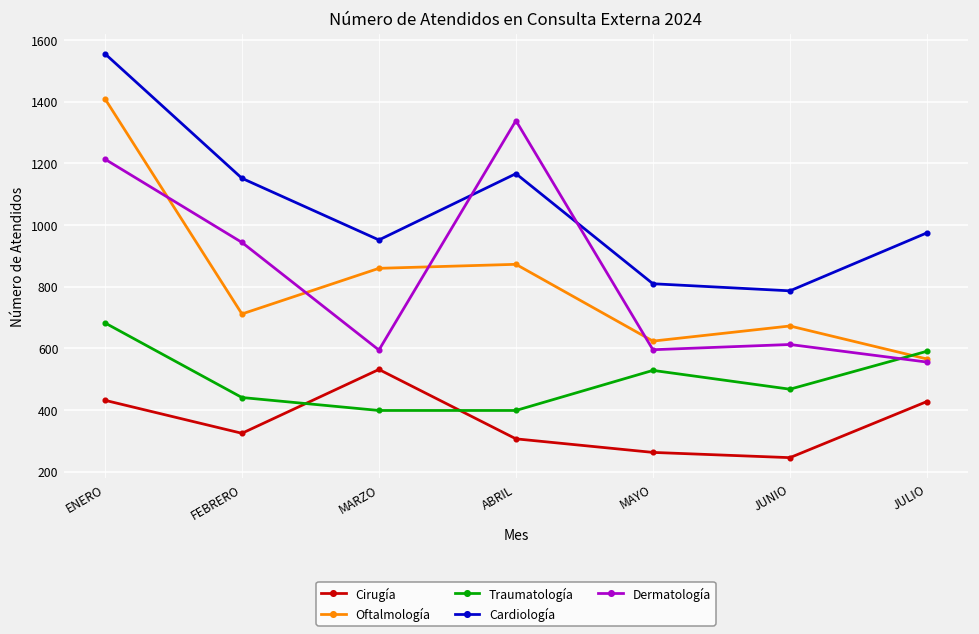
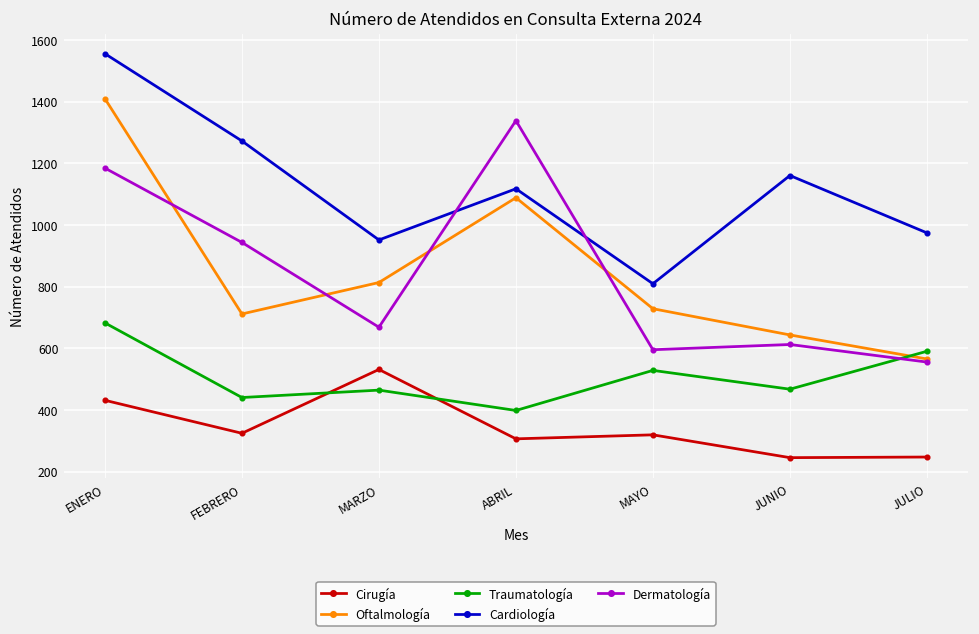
  {
    "Cirugía": {
      "ENERO": 430,
      "FEBRERO": 320,
      "MARZO": 530,
      "ABRIL": 310,
-     "MAYO": 260,
+     "MAYO": 320,
      "JUNIO": 250,
-     "JULIO": 430
+     "JULIO": 250
    },
    "Oftalmología": {
      "ENERO": 1410,
      "FEBRERO": 710,
-     "MARZO": 860,
-     "ABRIL": 870,
-     "MAYO": 620,
-     "JUNIO": 670,
+     "MARZO": 810,
+     "ABRIL": 1090,
+     "MAYO": 730,
+     "JUNIO": 640,
      "JULIO": 570
    },
    "Traumatología": {
      "ENERO": 680,
      "FEBRERO": 440,
-     "MARZO": 400,
+     "MARZO": 460,
      "ABRIL": 400,
      "MAYO": 530,
      "JUNIO": 470,
      "JULIO": 590
    },
    "Cardiología": {
      "ENERO": 1560,
-     "FEBRERO": 1150,
+     "FEBRERO": 1270,
      "MARZO": 950,
-     "ABRIL": 1170,
+     "ABRIL": 1120,
      "MAYO": 810,
-     "JUNIO": 790,
+     "JUNIO": 1160,
      "JULIO": 970
    },
    "Dermatología": {
-     "ENERO": 1210,
+     "ENERO": 1180,
      "FEBRERO": 940,
-     "MARZO": 590,
+     "MARZO": 670,
      "ABRIL": 1340,
      "MAYO": 600,
      "JUNIO": 610,
      "JULIO": 560
    }
  }
